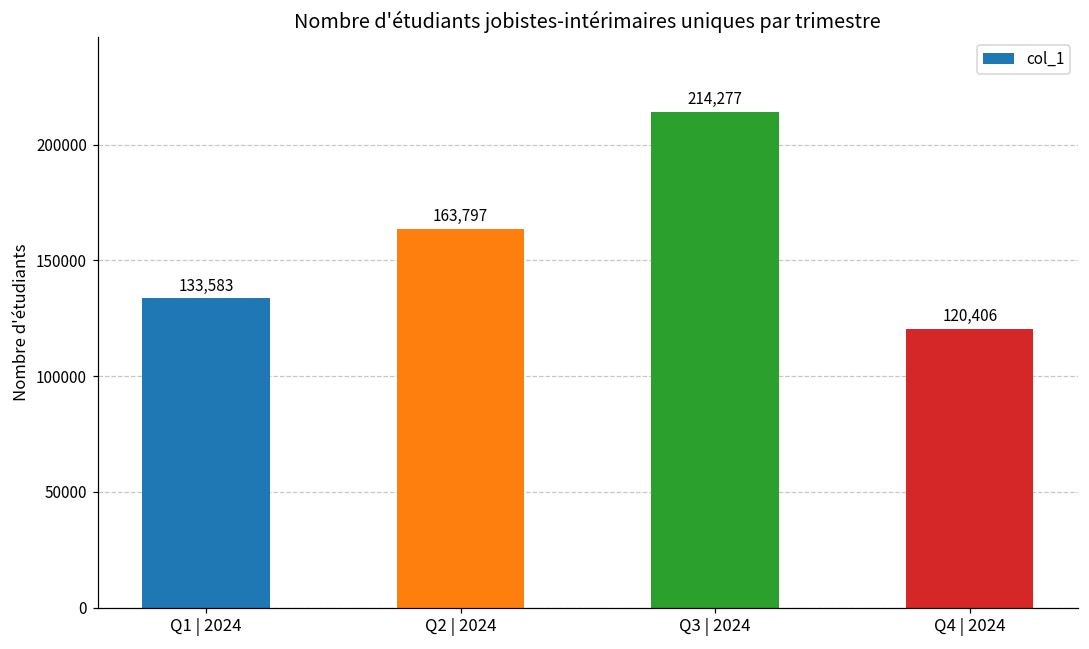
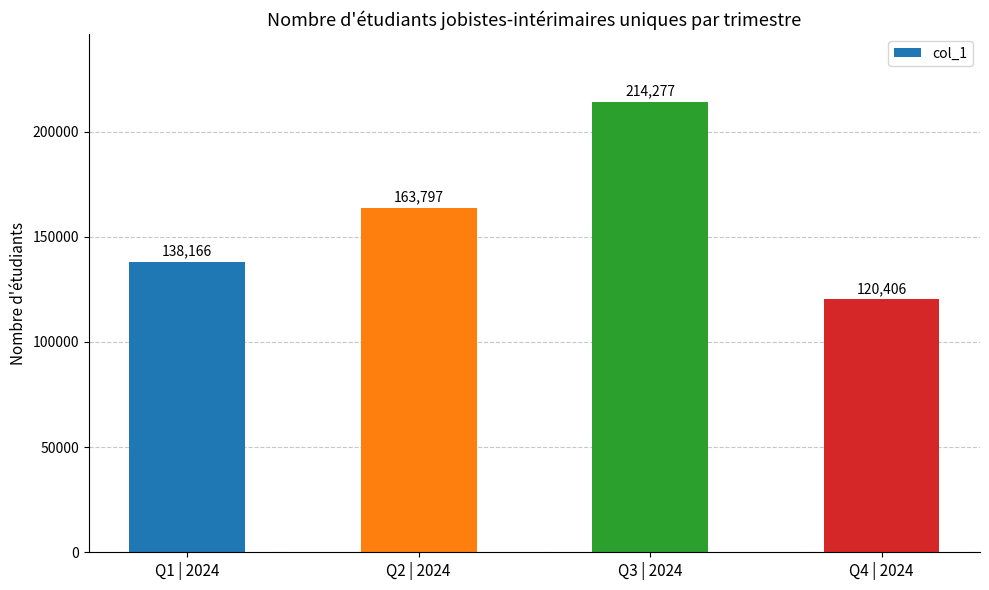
  {
-   "Q1 | 2024": "133,583",
+   "Q1 | 2024": "138,166",
    "Q2 | 2024": "163,797",
    "Q3 | 2024": "214,277",
    "Q4 | 2024": "120,406"
  }
